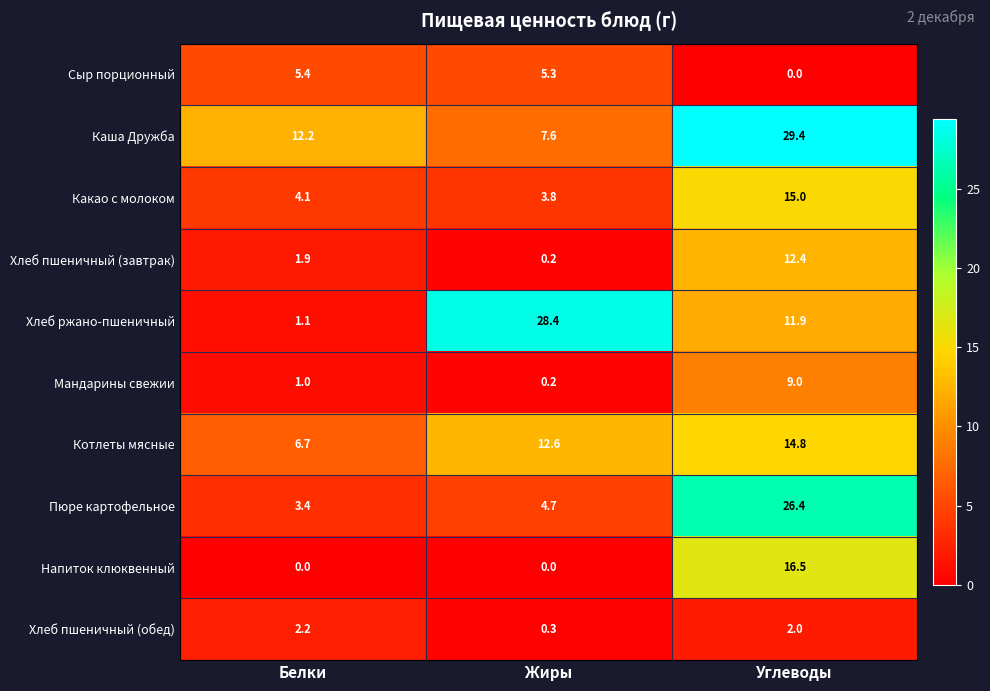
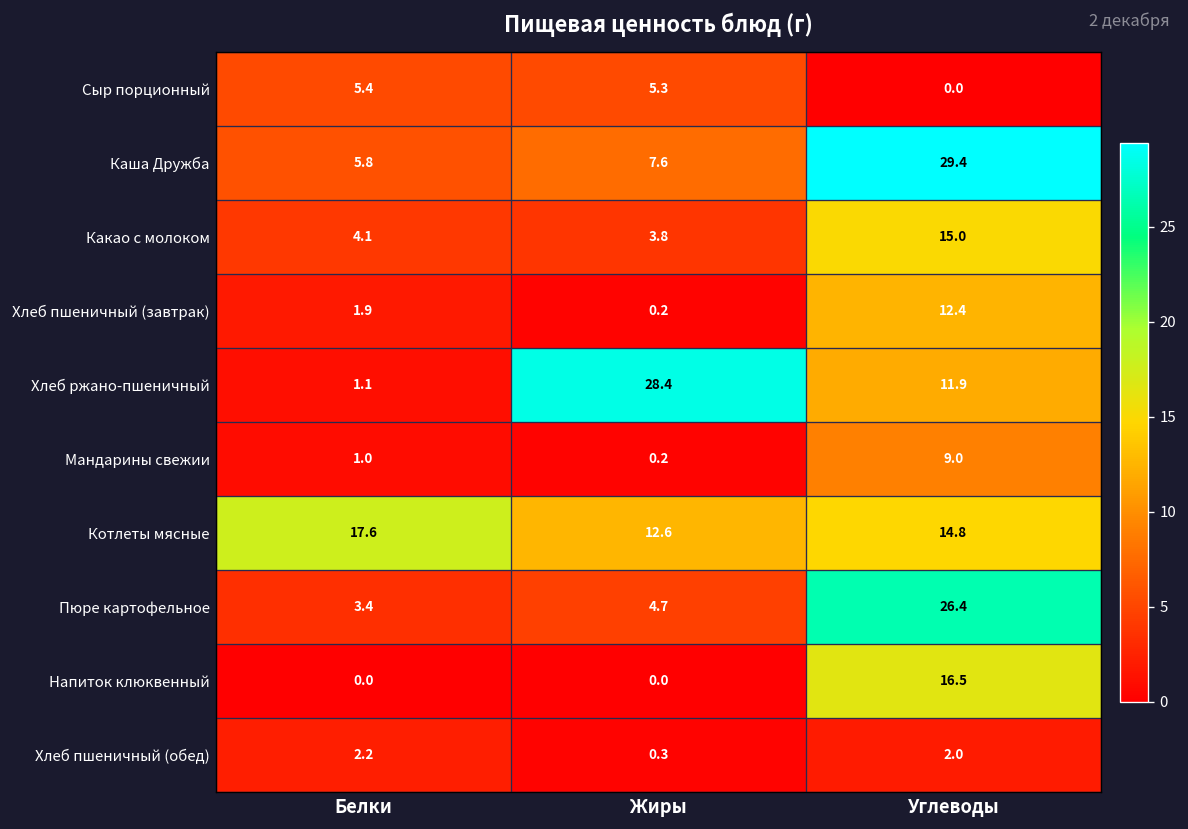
  {
    "Сыр порционный": {
      "Белки": 5.4,
      "Жиры": 5.3,
      "Углеводы": 0.0
    },
    "Каша Дружба": {
-     "Белки": 12.2,
+     "Белки": 5.8,
      "Жиры": 7.6,
      "Углеводы": 29.4
    },
    "Какао с молоком": {
      "Белки": 4.1,
      "Жиры": 3.8,
      "Углеводы": 15.0
    },
    "Хлеб пшеничный (завтрак)": {
      "Белки": 1.9,
      "Жиры": 0.2,
      "Углеводы": 12.4
    },
    "Хлеб ржано-пшеничный": {
      "Белки": 1.1,
      "Жиры": 28.4,
      "Углеводы": 11.9
    },
    "Мандарины свежии": {
      "Белки": 1.0,
      "Жиры": 0.2,
      "Углеводы": 9.0
    },
    "Котлеты мясные": {
-     "Белки": 6.7,
+     "Белки": 17.6,
      "Жиры": 12.6,
      "Углеводы": 14.8
    },
    "Пюре картофельное": {
      "Белки": 3.4,
      "Жиры": 4.7,
      "Углеводы": 26.4
    },
    "Напиток клюквенный": {
      "Белки": 0.0,
      "Жиры": 0.0,
      "Углеводы": 16.5
    },
    "Хлеб пшеничный (обед)": {
      "Белки": 2.2,
      "Жиры": 0.3,
      "Углеводы": 2.0
    }
  }
